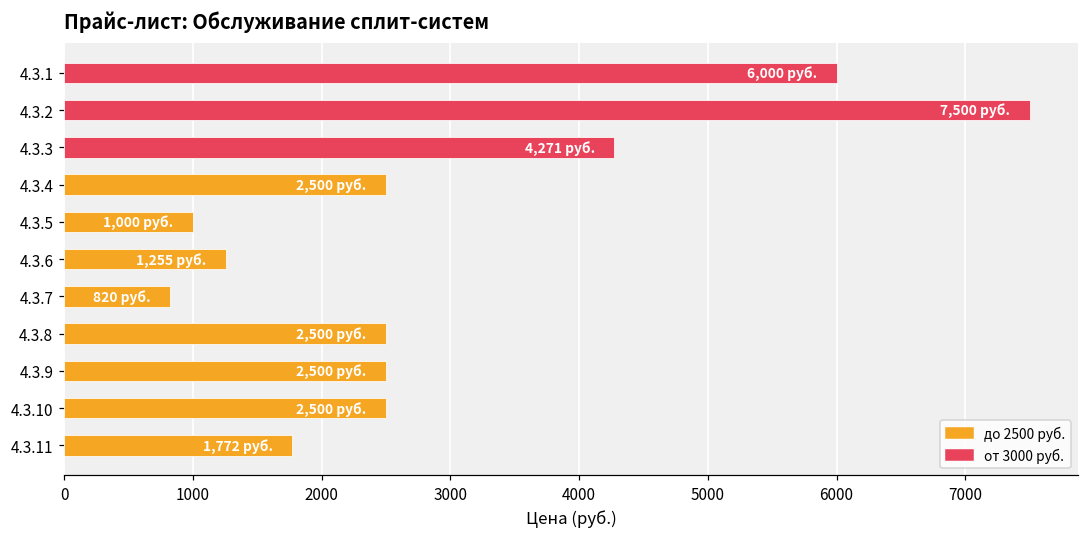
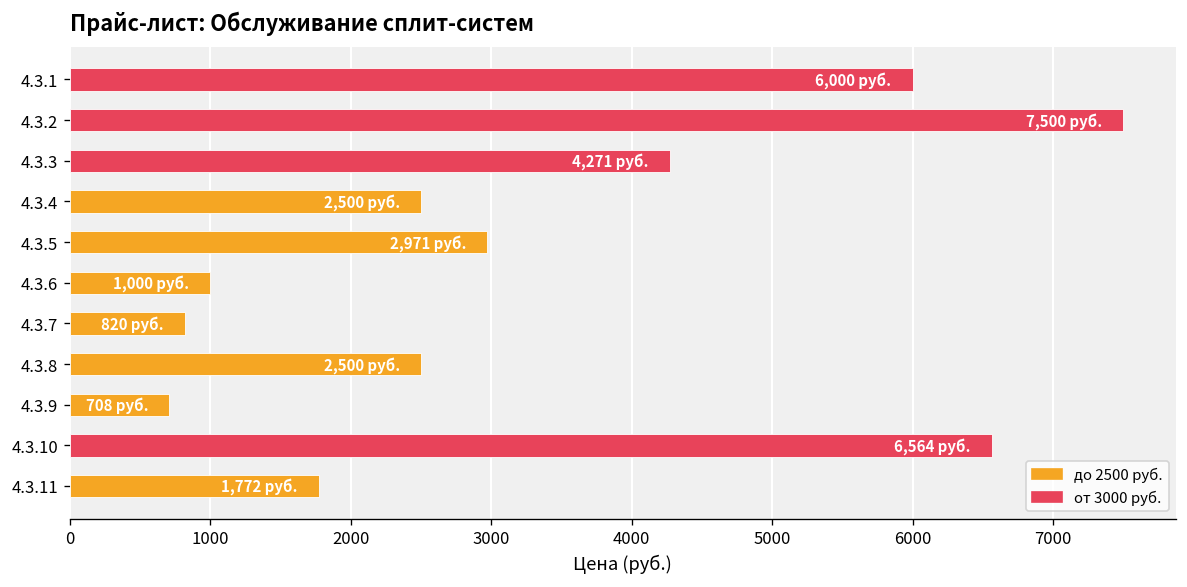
  {
    "4.3.1": "6,000",
    "4.3.2": "7,500",
    "4.3.3": "4,271",
    "4.3.4": "2,500",
-   "4.3.5": "1,000",
-   "4.3.6": "1,255",
+   "4.3.5": "2,971",
+   "4.3.6": "1,000",
    "4.3.7": "820",
    "4.3.8": "2,500",
-   "4.3.9": "2,500",
-   "4.3.10": "2,500",
+   "4.3.9": "708",
+   "4.3.10": "6,564",
    "4.3.11": "1,772"
  }
